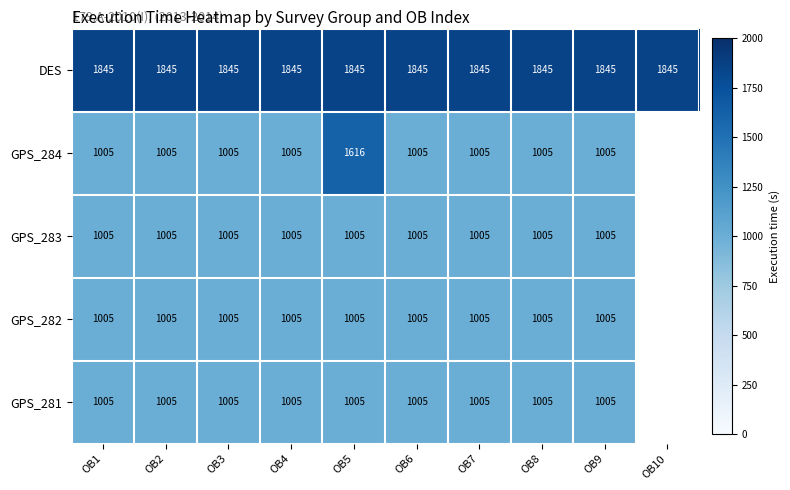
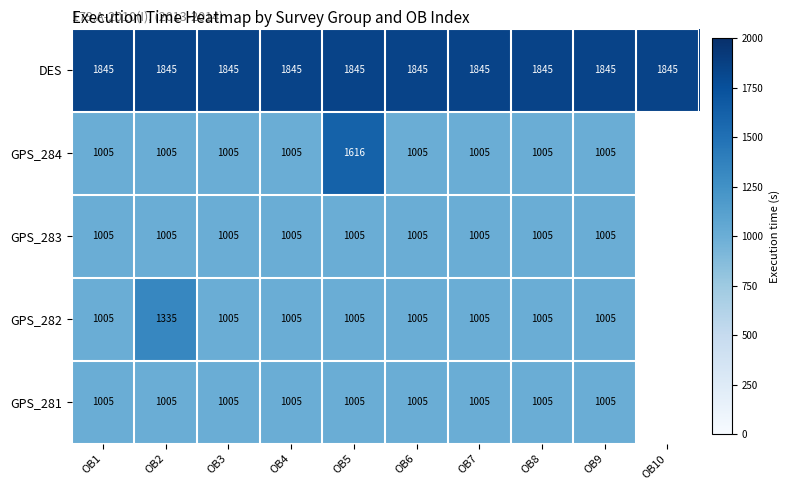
  {
    "DES": {
      "OB1": 1845,
      "OB2": 1845,
      "OB3": 1845,
      "OB4": 1845,
      "OB5": 1845,
      "OB6": 1845,
      "OB7": 1845,
      "OB8": 1845,
      "OB9": 1845,
      "OB10": 1845
    },
    "GPS_284": {
      "OB1": 1005,
      "OB2": 1005,
      "OB3": 1005,
      "OB4": 1005,
      "OB5": 1616,
      "OB6": 1005,
      "OB7": 1005,
      "OB8": 1005,
      "OB9": 1005
    },
    "GPS_283": {
      "OB1": 1005,
      "OB2": 1005,
      "OB3": 1005,
      "OB4": 1005,
      "OB5": 1005,
      "OB6": 1005,
      "OB7": 1005,
      "OB8": 1005,
      "OB9": 1005
    },
    "GPS_282": {
      "OB1": 1005,
-     "OB2": 1005,
+     "OB2": 1335,
      "OB3": 1005,
      "OB4": 1005,
      "OB5": 1005,
      "OB6": 1005,
      "OB7": 1005,
      "OB8": 1005,
      "OB9": 1005
    },
    "GPS_281": {
      "OB1": 1005,
      "OB2": 1005,
      "OB3": 1005,
      "OB4": 1005,
      "OB5": 1005,
      "OB6": 1005,
      "OB7": 1005,
      "OB8": 1005,
      "OB9": 1005
    }
  }
